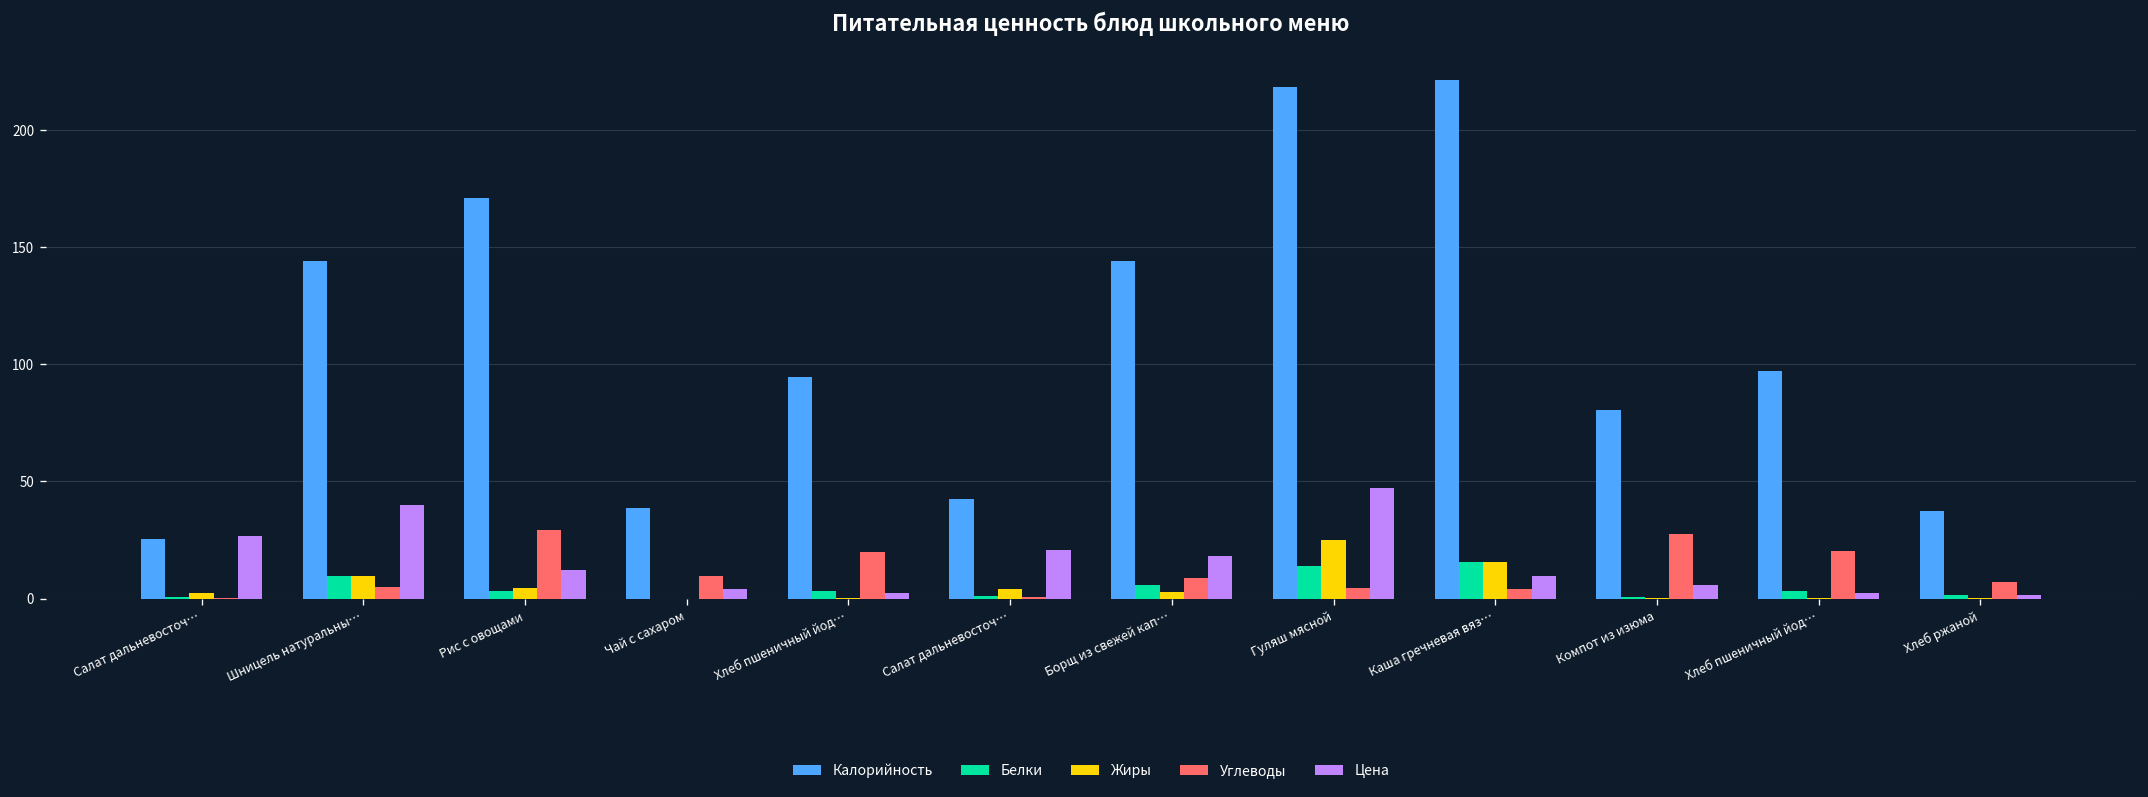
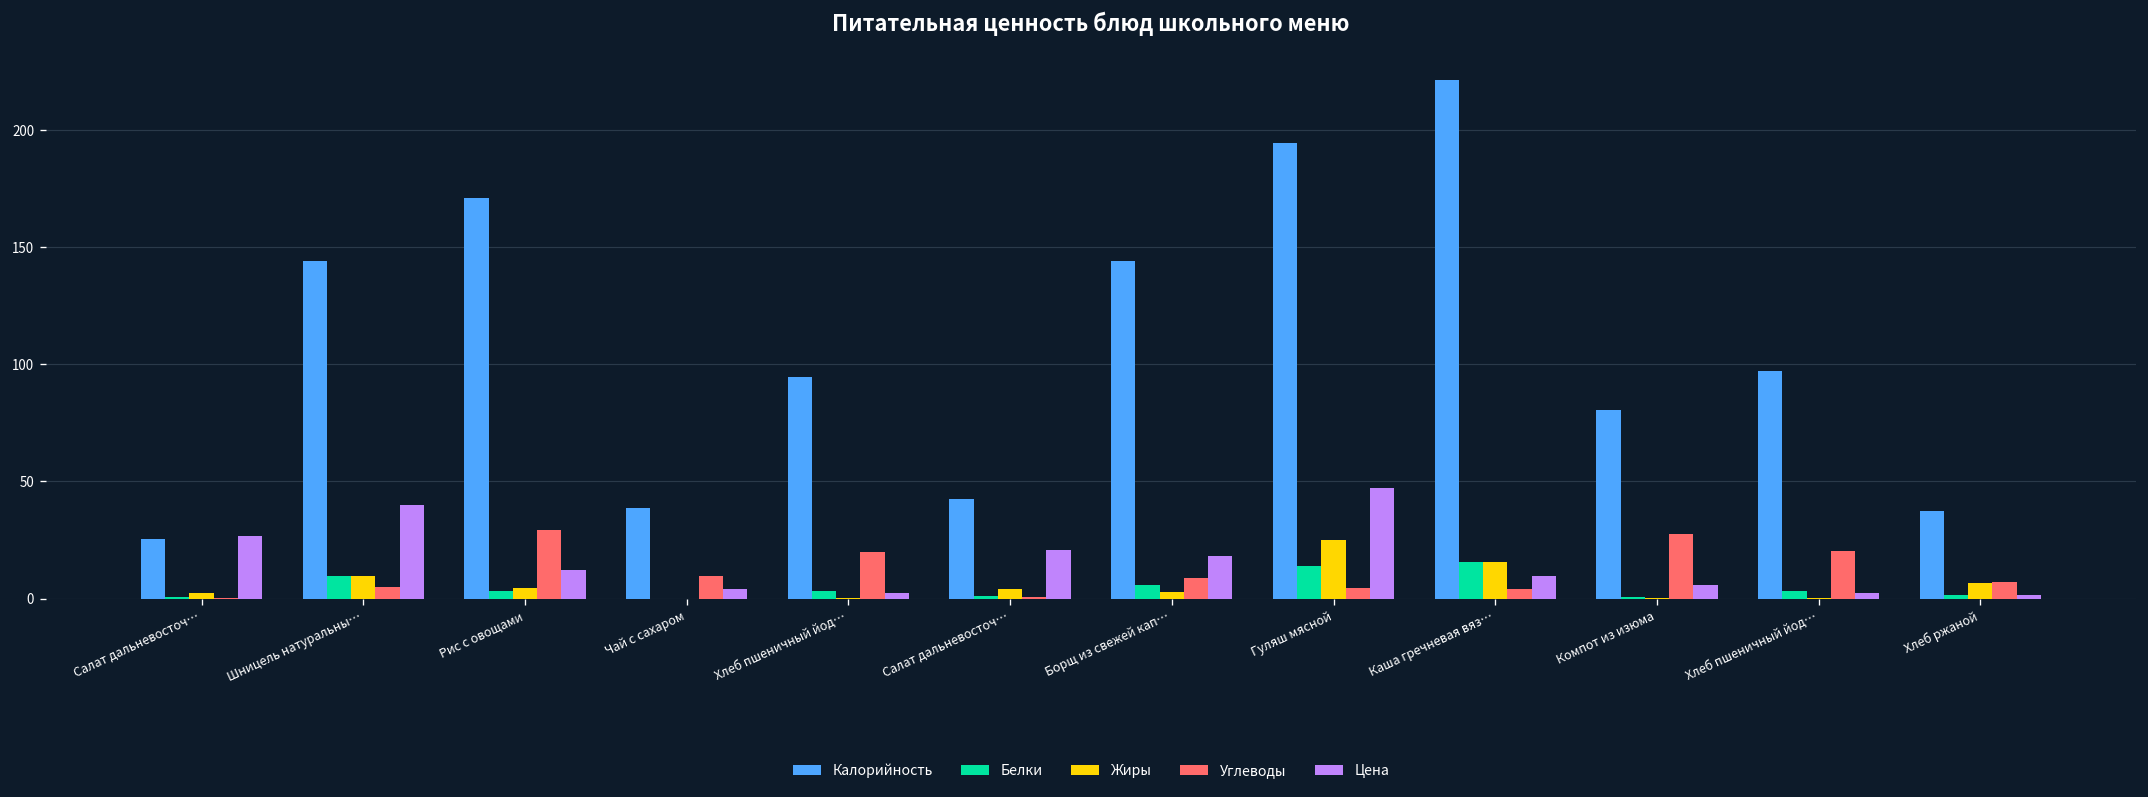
  {
    "Калорийность": {
      "Шницель натуральны…": 144,
      "Рис с овощами": 171,
      "Чай с сахаром": 39,
      "Борщ из свежей кап…": 144,
-     "Гуляш мясной": 218,
+     "Гуляш мясной": 194,
      "Каша гречневая вяз…": 221,
      "Компот из изюма": 80,
      "Хлеб ржаной": 37
    },
    "Белки": {
      "Шницель натуральны…": 10,
      "Рис с овощами": 3,
      "Чай с сахаром": 0,
      "Борщ из свежей кап…": 6,
      "Гуляш мясной": 14,
      "Каша гречневая вяз…": 15,
      "Хлеб ржаной": 1
    },
    "Жиры": {
      "Шницель натуральны…": 10,
      "Рис с овощами": 4,
      "Чай с сахаром": 0,
      "Борщ из свежей кап…": 3,
      "Гуляш мясной": 25,
      "Каша гречневая вяз…": 16,
-     "Хлеб ржаной": 0
+     "Хлеб ржаной": 7
    },
    "Углеводы": {
      "Шницель натуральны…": 5,
      "Рис с овощами": 29,
      "Чай с сахаром": 10,
      "Борщ из свежей кап…": 9,
      "Гуляш мясной": 4,
      "Каша гречневая вяз…": 4,
      "Компот из изюма": 28,
      "Хлеб ржаной": 7
    },
    "Цена": {
      "Шницель натуральны…": 40,
      "Рис с овощами": 12,
      "Чай с сахаром": 4,
      "Борщ из свежей кап…": 18,
      "Гуляш мясной": 47,
      "Каша гречневая вяз…": 10,
      "Компот из изюма": 6,
      "Хлеб ржаной": 1
    }
  }
